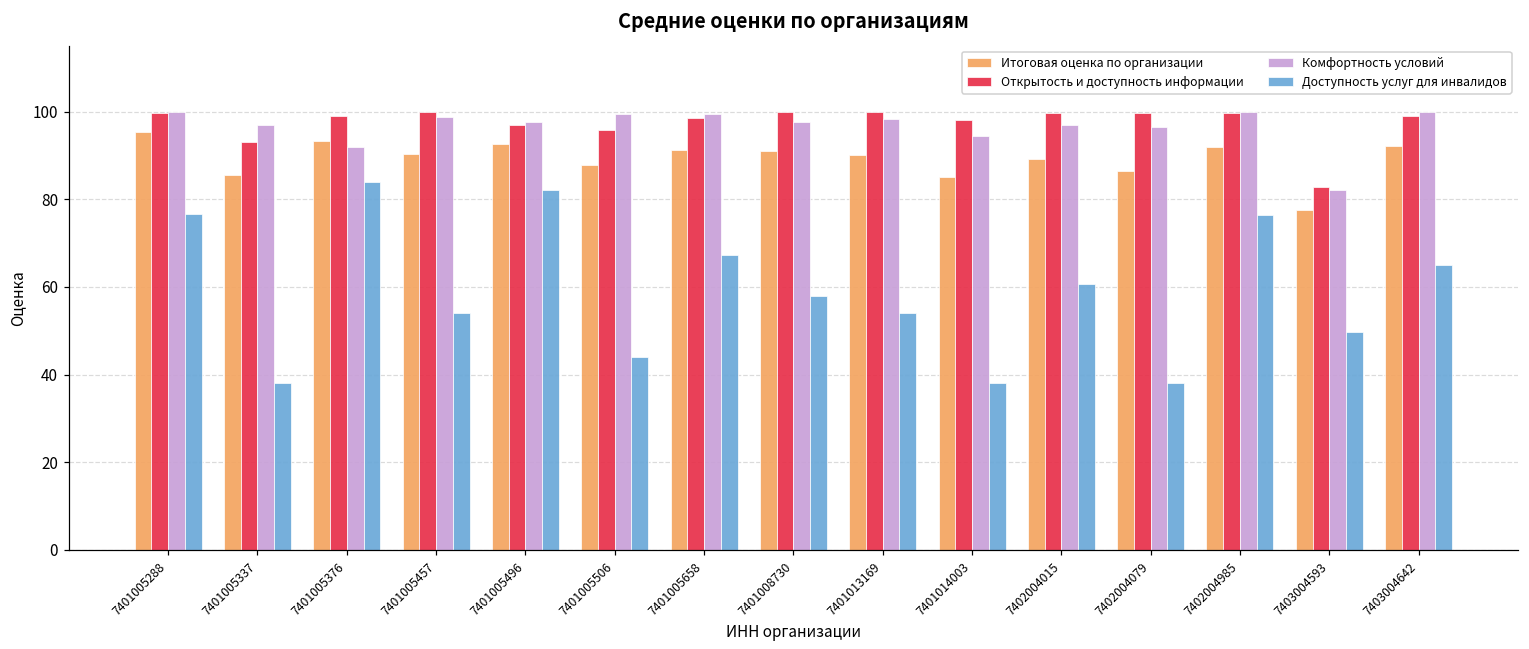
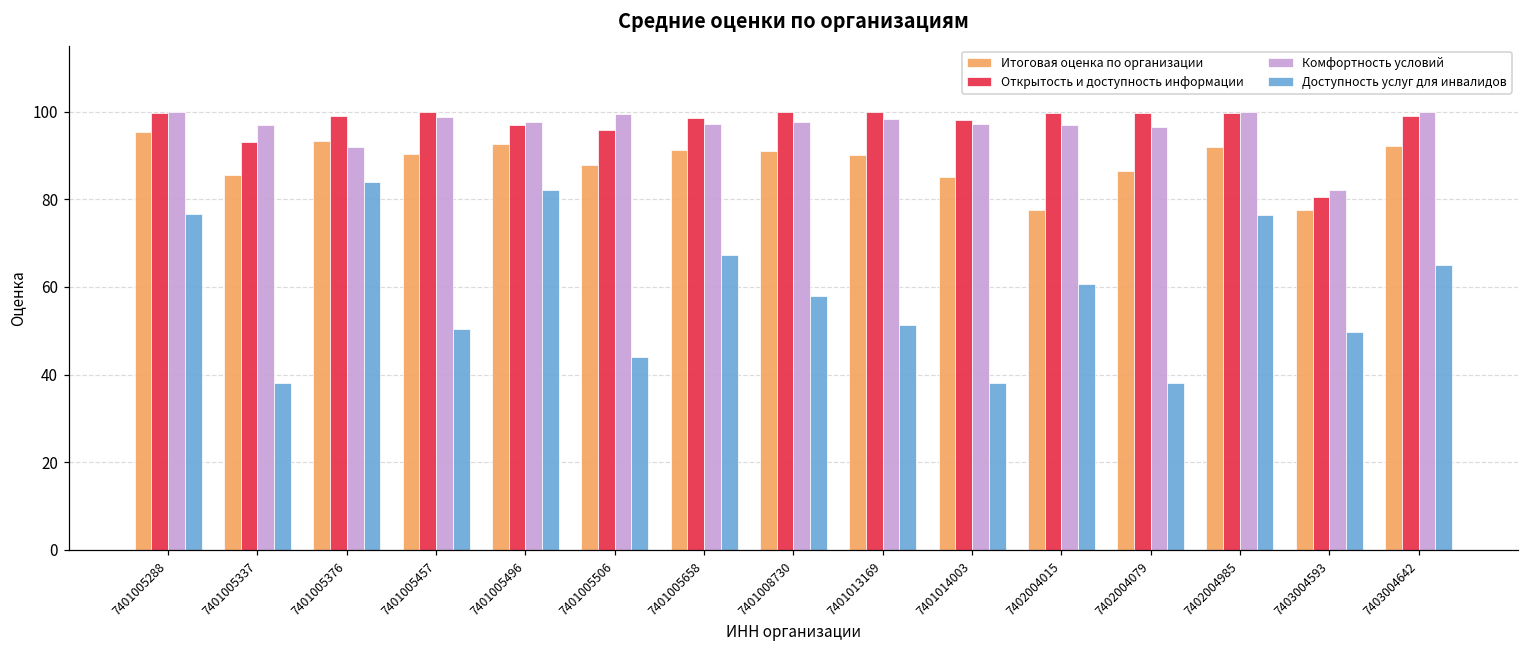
  {
    "Итоговая оценка по организации": {
      "7401005288": 95,
      "7401005337": 86,
      "7401005376": 93,
      "7401005457": 90,
      "7401005496": 93,
      "7401005506": 88,
      "7401005658": 91,
      "7401008730": 91,
      "7401013169": 90,
      "7401014003": 85,
-     "7402004015": 89,
+     "7402004015": 78,
      "7402004079": 86,
      "7402004985": 92,
      "7403004593": 77,
      "7403004642": 92
    },
    "Открытость и доступность информации": {
      "7401005288": 100,
      "7401005337": 93,
      "7401005376": 99,
      "7401005457": 100,
      "7401005496": 97,
      "7401005506": 96,
      "7401005658": 98,
      "7401008730": 100,
      "7401013169": 100,
      "7401014003": 98,
      "7402004015": 100,
      "7402004079": 100,
      "7402004985": 100,
-     "7403004593": 83,
+     "7403004593": 80,
      "7403004642": 99
    },
    "Комфортность условий": {
      "7401005288": 100,
      "7401005337": 97,
      "7401005376": 92,
      "7401005457": 99,
      "7401005496": 98,
      "7401005506": 99,
-     "7401005658": 100,
+     "7401005658": 97,
      "7401008730": 98,
      "7401013169": 98,
-     "7401014003": 94,
+     "7401014003": 97,
      "7402004015": 97,
      "7402004079": 96,
      "7402004985": 100,
      "7403004593": 82,
      "7403004642": 100
    },
    "Доступность услуг для инвалидов": {
      "7401005288": 77,
      "7401005337": 38,
      "7401005376": 84,
-     "7401005457": 54,
+     "7401005457": 50,
      "7401005496": 82,
      "7401005506": 44,
      "7401005658": 67,
      "7401008730": 58,
-     "7401013169": 54,
+     "7401013169": 51,
      "7401014003": 38,
      "7402004015": 61,
      "7402004079": 38,
      "7402004985": 76,
      "7403004593": 50,
      "7403004642": 65
    }
  }
